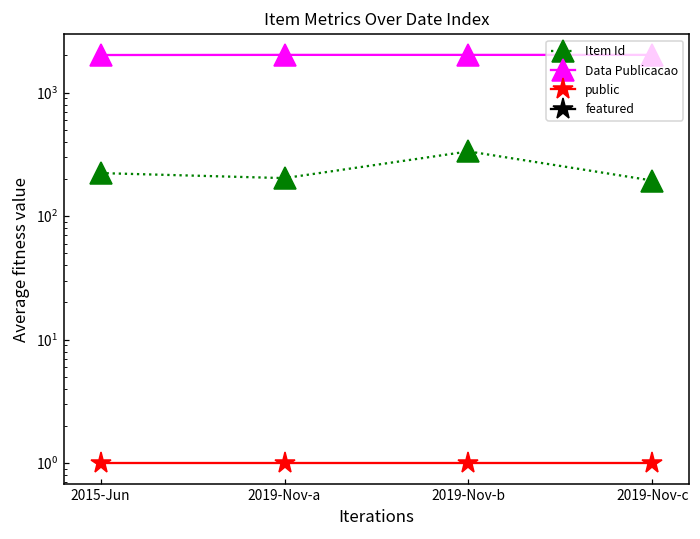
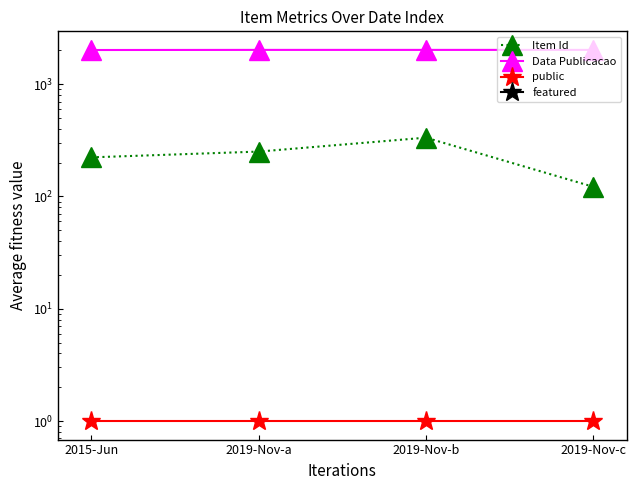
  {
    "Item Id": {
      "2015-Jun": 220,
-     "2019-Nov-a": 200,
+     "2019-Nov-a": 250,
      "2019-Nov-b": 330,
-     "2019-Nov-c": 190
+     "2019-Nov-c": 120
    },
    "Data Publicacao": {
      "2015-Jun": 2000,
      "2019-Nov-a": 2000,
      "2019-Nov-b": 2000
    },
    "public": {
      "2015-Jun": 1,
      "2019-Nov-a": 1,
      "2019-Nov-b": 1,
      "2019-Nov-c": 1
    }
  }
